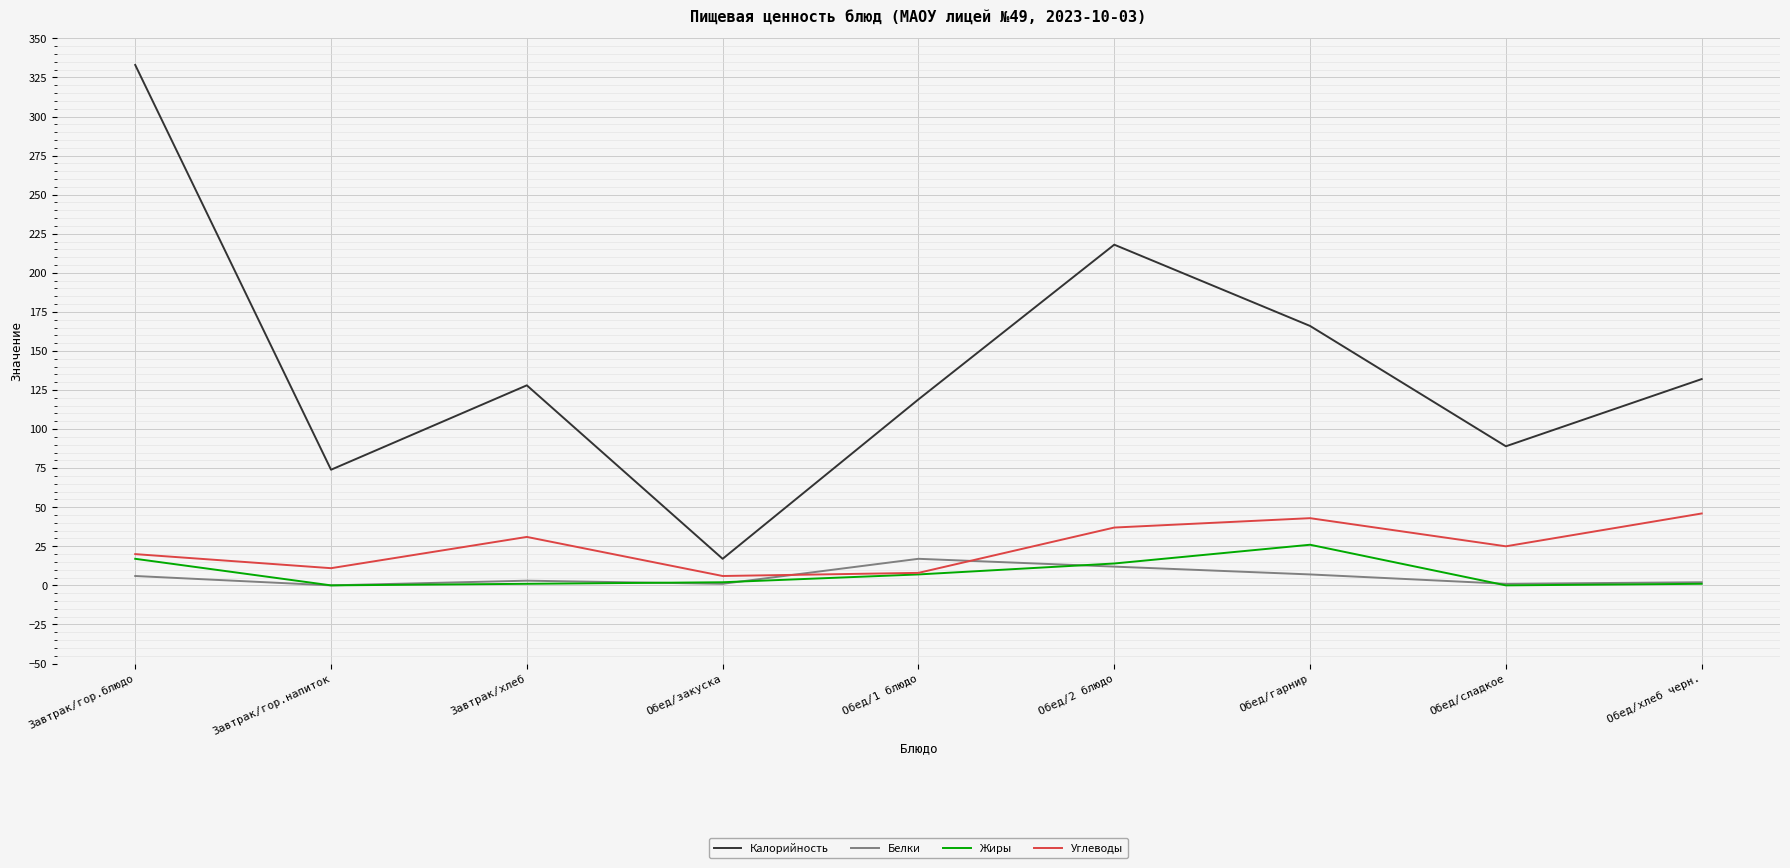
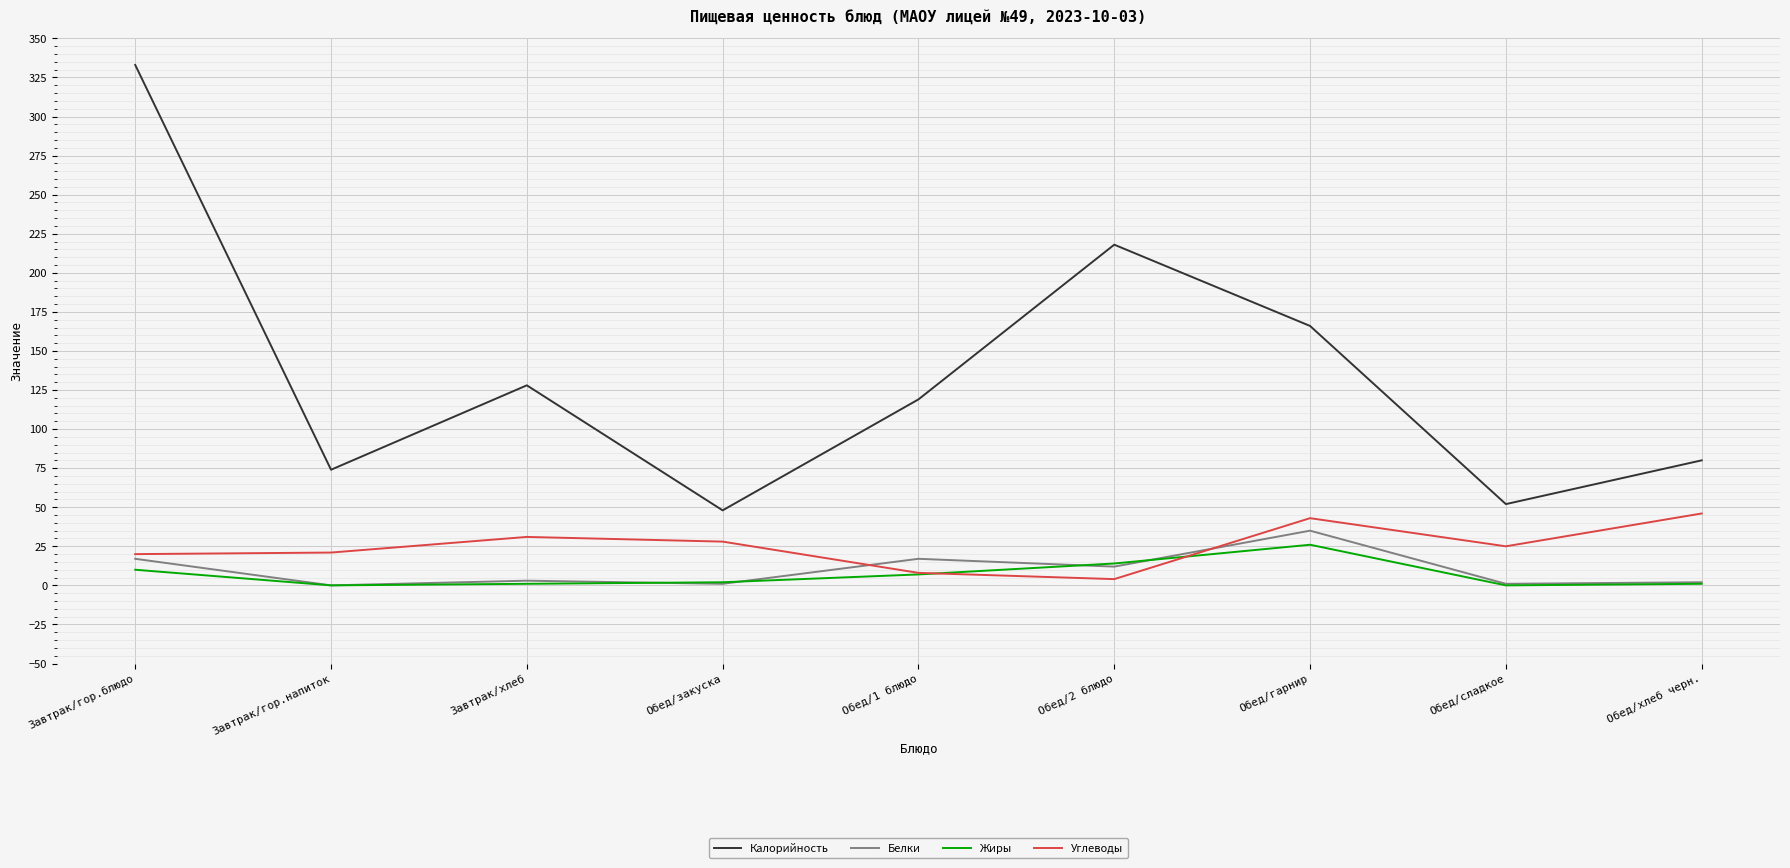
  {
    "Калорийность": {
      "Завтрак/гор.блюдо": 333,
      "Завтрак/гор.напиток": 74,
      "Завтрак/хлеб": 128,
-     "Обед/закуска": 17,
+     "Обед/закуска": 48,
      "Обед/1 блюдо": 119,
      "Обед/2 блюдо": 218,
      "Обед/гарнир": 166,
-     "Обед/сладкое": 89,
-     "Обед/хлеб черн.": 132
+     "Обед/сладкое": 52,
+     "Обед/хлеб черн.": 80
    },
    "Белки": {
-     "Завтрак/гор.блюдо": 6,
+     "Завтрак/гор.блюдо": 17,
      "Завтрак/хлеб": 3,
      "Обед/1 блюдо": 17,
      "Обед/2 блюдо": 12,
-     "Обед/гарнир": 7
+     "Обед/гарнир": 35
    },
    "Жиры": {
-     "Завтрак/гор.блюдо": 17,
+     "Завтрак/гор.блюдо": 10,
      "Завтрак/хлеб": 1,
      "Обед/2 блюдо": 14,
      "Обед/гарнир": 26
    },
    "Углеводы": {
      "Завтрак/гор.блюдо": 20,
-     "Завтрак/гор.напиток": 11,
+     "Завтрак/гор.напиток": 21,
      "Завтрак/хлеб": 31,
-     "Обед/закуска": 6,
-     "Обед/2 блюдо": 37,
+     "Обед/закуска": 28,
+     "Обед/2 блюдо": 4,
      "Обед/гарнир": 43,
      "Обед/сладкое": 25,
      "Обед/хлеб черн.": 46
    }
  }
